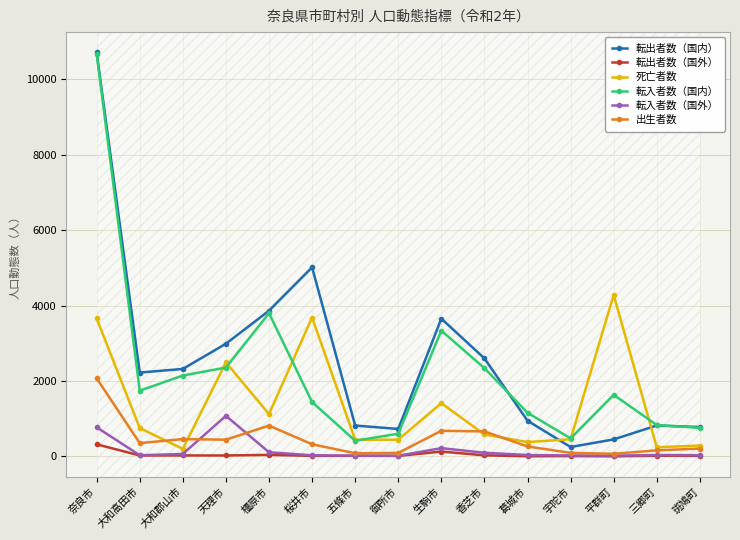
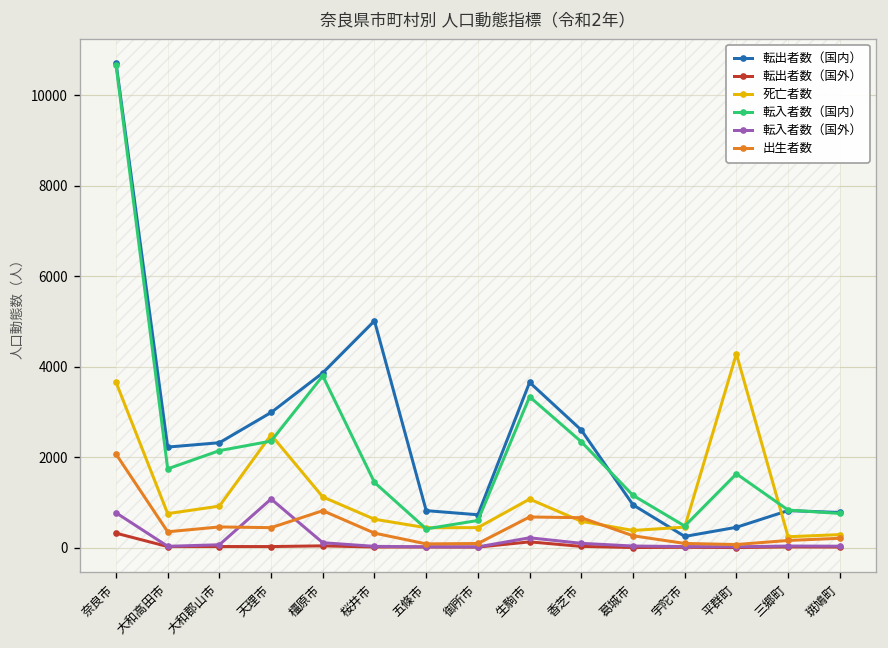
  {
    "転出者数（国内）": {
      "大和高田市": 2200,
      "大和郡山市": 2300,
      "天理市": 3000,
      "桜井市": 5000,
      "五條市": 800,
      "御所市": 700,
      "生駒市": 3700,
      "香芝市": 2600,
      "葛城市": 900,
      "宇陀市": 300,
      "平群町": 500
    },
    "転出者数（国外）": {
      "奈良市": 300,
      "天理市": 0,
      "橿原市": 0,
      "生駒市": 100
    },
    "死亡者数": {
      "奈良市": 3700,
      "大和高田市": 800,
-     "大和郡山市": 200,
+     "大和郡山市": 900,
      "天理市": 2500,
      "橿原市": 1100,
-     "桜井市": 3700,
+     "桜井市": 600,
      "御所市": 400,
-     "生駒市": 1400,
+     "生駒市": 1100,
      "香芝市": 600,
      "葛城市": 400,
      "平群町": 4300,
      "三郷町": 200,
      "斑鳩町": 300
    },
    "転入者数（国内）": {
      "大和高田市": 1700,
      "大和郡山市": 2100,
      "天理市": 2400,
      "桜井市": 1400,
      "御所市": 600,
      "生駒市": 3300,
      "香芝市": 2300,
      "葛城市": 1200,
      "平群町": 1600
    },
    "転入者数（国外）": {
      "奈良市": 800,
      "天理市": 1100,
      "橿原市": 100,
      "生駒市": 200
    },
    "出生者数": {
      "奈良市": 2100,
      "大和高田市": 400,
      "大和郡山市": 500,
      "天理市": 400,
      "橿原市": 800,
      "桜井市": 300,
      "御所市": 100,
      "生駒市": 700,
      "香芝市": 700,
      "葛城市": 300,
      "宇陀市": 100,
      "三郷町": 200,
      "斑鳩町": 200
    }
  }
